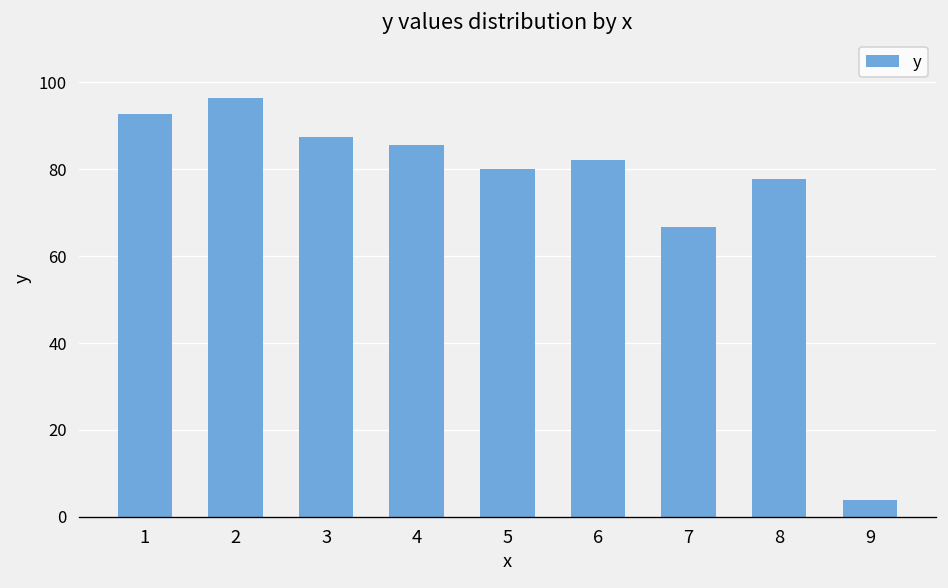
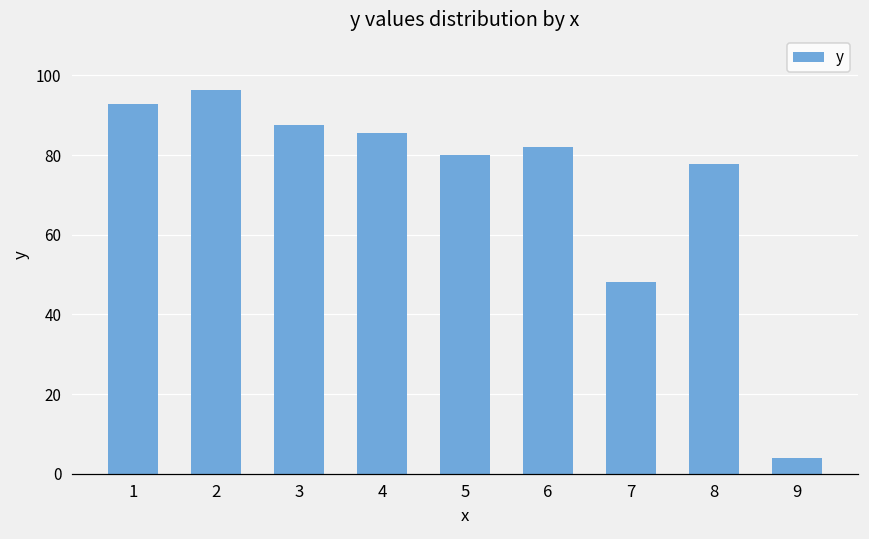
  {
    "1": 93,
    "2": 96,
    "3": 87,
    "4": 86,
    "5": 80,
    "6": 82,
-   "7": 67,
+   "7": 48,
    "8": 78,
    "9": 4
  }
